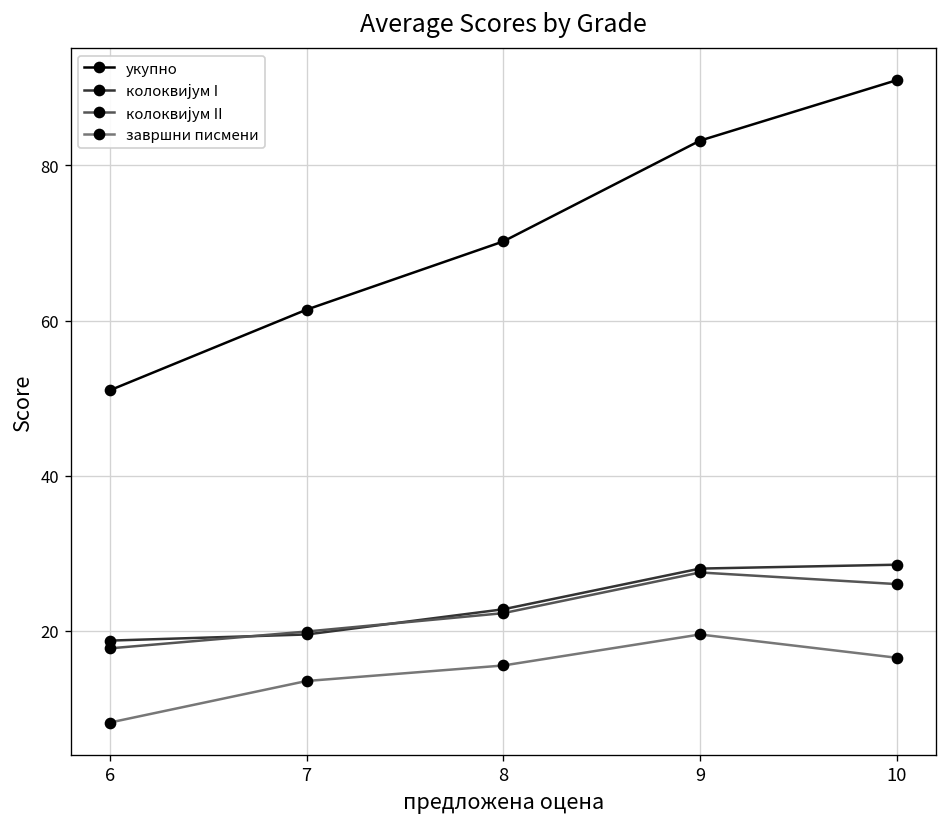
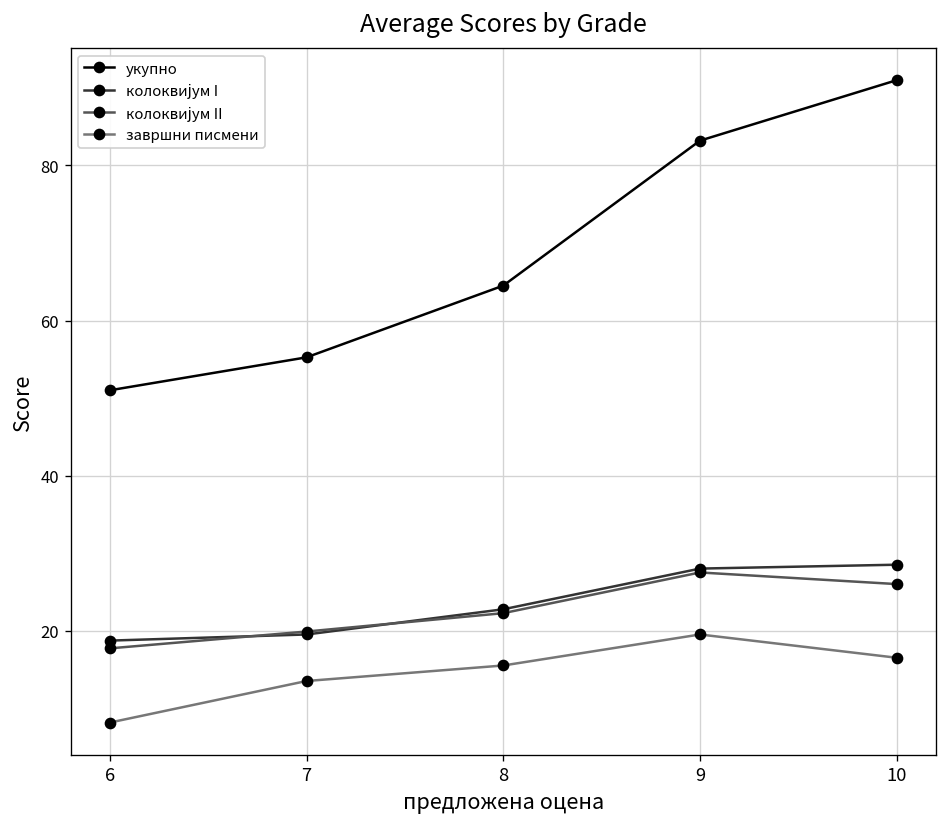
  {
    "укупно": {
      "6": 51,
-     "7": 61,
-     "8": 70,
+     "7": 55,
+     "8": 65,
      "9": 83,
      "10": 91
    }
  }
